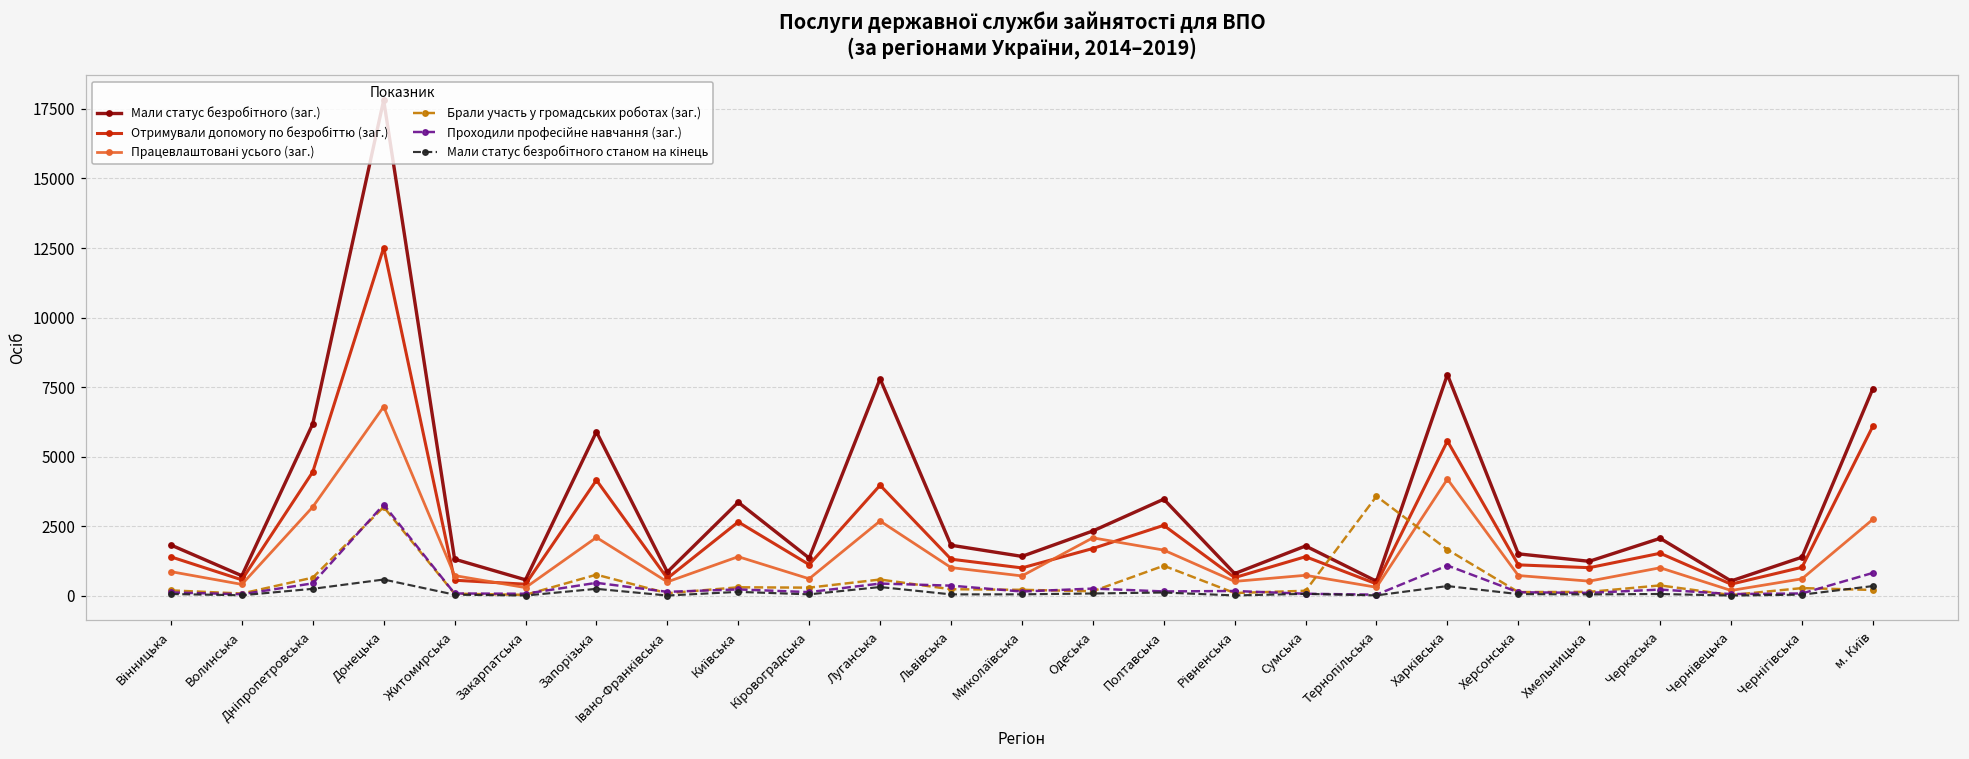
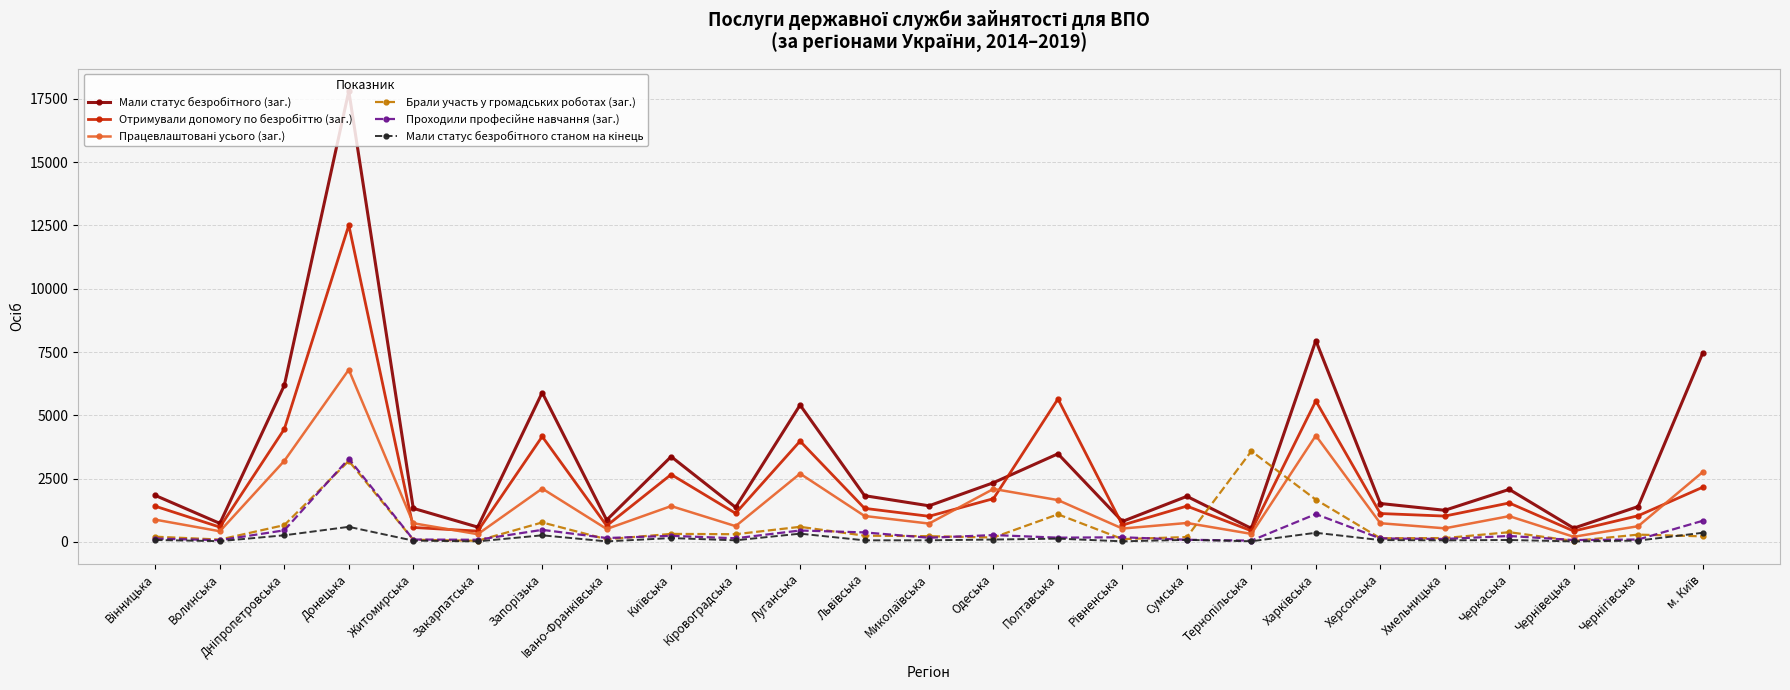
  {
    "Мали статус безробітного (заг.)": {
      "Вінницька": 1800,
      "Волинська": 700,
      "Дніпропетровська": 6200,
      "Житомирська": 1300,
      "Закарпатська": 600,
      "Запорізька": 5900,
      "Івано-Франківська": 900,
      "Київська": 3400,
      "Кіровоградська": 1400,
-     "Луганська": 7800,
+     "Луганська": 5400,
      "Львівська": 1800,
      "Миколаївська": 1400,
      "Одеська": 2300,
      "Полтавська": 3500,
      "Рівненська": 800,
      "Сумська": 1800,
      "Харківська": 8000,
      "Херсонська": 1500,
      "Хмельницька": 1200,
      "Черкаська": 2100,
      "Чернівецька": 500,
      "Чернігівська": 1400,
      "м. Київ": 7500
    },
    "Отримували допомогу по безробіттю (заг.)": {
      "Вінницька": 1400,
      "Волинська": 600,
      "Дніпропетровська": 4500,
      "Донецька": 12500,
      "Житомирська": 600,
      "Закарпатська": 400,
      "Запорізька": 4200,
      "Івано-Франківська": 600,
      "Київська": 2700,
      "Кіровоградська": 1100,
      "Луганська": 4000,
      "Львівська": 1300,
      "Миколаївська": 1000,
      "Одеська": 1700,
-     "Полтавська": 2500,
+     "Полтавська": 5600,
      "Рівненська": 700,
      "Сумська": 1400,
      "Харківська": 5600,
      "Херсонська": 1100,
      "Хмельницька": 1000,
      "Черкаська": 1500,
      "Чернівецька": 400,
      "Чернігівська": 1000,
-     "м. Київ": 6100
+     "м. Київ": 2200
    },
    "Працевлаштовані усього (заг.)": {
      "Вінницька": 900,
      "Волинська": 400,
      "Дніпропетровська": 3200,
      "Донецька": 6800,
      "Житомирська": 700,
      "Закарпатська": 300,
      "Запорізька": 2100,
      "Івано-Франківська": 500,
      "Київська": 1400,
      "Кіровоградська": 600,
      "Луганська": 2700,
      "Львівська": 1000,
      "Миколаївська": 700,
      "Одеська": 2100,
      "Полтавська": 1600,
      "Рівненська": 500,
      "Сумська": 700,
      "Тернопільська": 300,
      "Харківська": 4200,
      "Херсонська": 700,
      "Хмельницька": 500,
      "Черкаська": 1000,
      "Чернівецька": 200,
      "Чернігівська": 600,
      "м. Київ": 2800
    },
    "Брали участь у громадських роботах (заг.)": {
      "Дніпропетровська": 700,
      "Запорізька": 800,
      "Кіровоградська": 300,
      "Луганська": 600,
      "Львівська": 200,
      "Полтавська": 1100,
      "Сумська": 200,
      "Тернопільська": 3600,
      "Харківська": 1700,
      "Черкаська": 400,
      "Чернігівська": 300,
      "м. Київ": 200
    },
    "Проходили професійне навчання (заг.)": {
      "Дніпропетровська": 500,
      "Запорізька": 500,
      "Луганська": 400,
      "Львівська": 400,
      "Харківська": 1100,
      "Черкаська": 200,
      "м. Київ": 800
    },
    "Мали статус безробітного станом на кінець": {
      "Дніпропетровська": 300,
      "Донецька": 600,
      "Запорізька": 300,
      "Луганська": 300,
      "Львівська": 100,
      "Миколаївська": 100,
      "Харківська": 400,
      "Черкаська": 100,
      "м. Київ": 400
    }
  }
